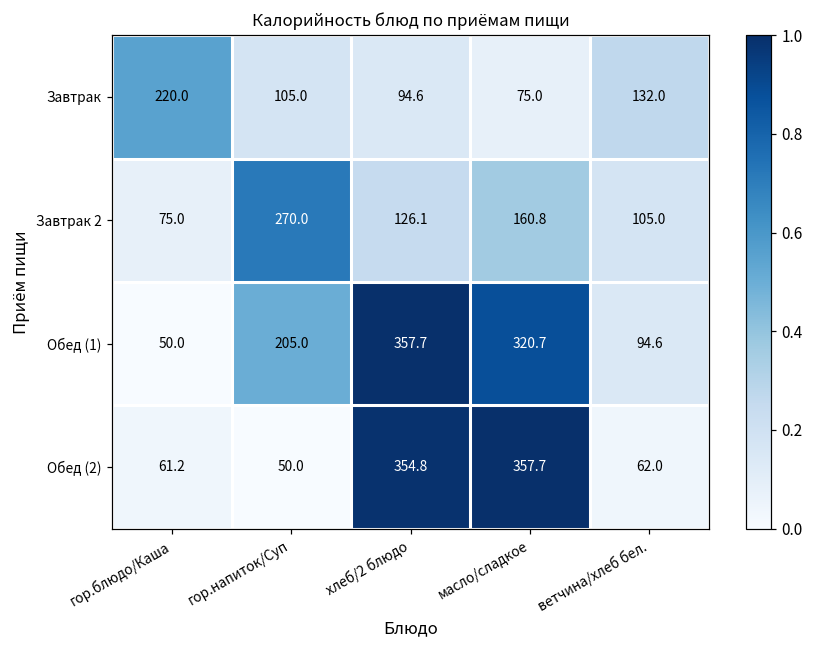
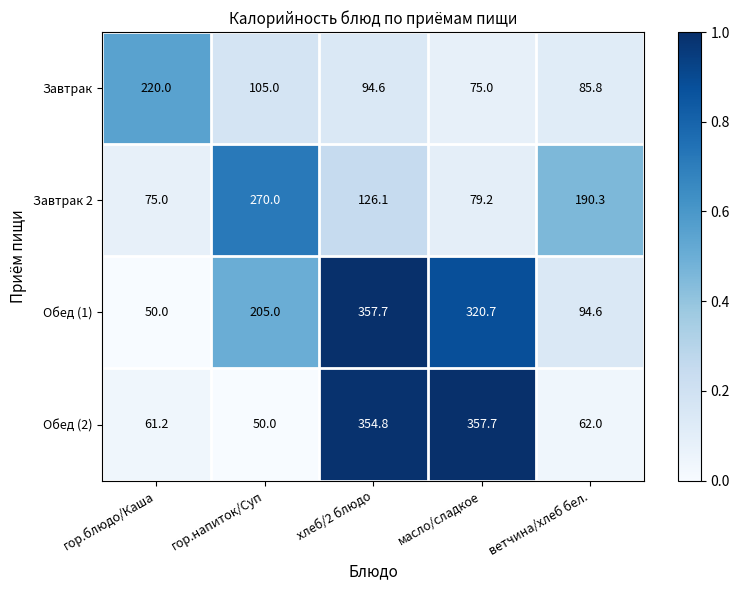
  {
    "Завтрак": {
      "гор.блюдо/Каша": 220.0,
      "гор.напиток/Суп": 105.0,
      "хлеб/2 блюдо": 94.6,
      "масло/сладкое": 75.0,
-     "ветчина/хлеб бел.": 132.0
+     "ветчина/хлеб бел.": 85.8
    },
    "Завтрак 2": {
      "гор.блюдо/Каша": 75.0,
      "гор.напиток/Суп": 270.0,
      "хлеб/2 блюдо": 126.1,
-     "масло/сладкое": 160.8,
-     "ветчина/хлеб бел.": 105.0
+     "масло/сладкое": 79.2,
+     "ветчина/хлеб бел.": 190.3
    },
    "Обед (1)": {
      "гор.блюдо/Каша": 50.0,
      "гор.напиток/Суп": 205.0,
      "хлеб/2 блюдо": 357.7,
      "масло/сладкое": 320.7,
      "ветчина/хлеб бел.": 94.6
    },
    "Обед (2)": {
      "гор.блюдо/Каша": 61.2,
      "гор.напиток/Суп": 50.0,
      "хлеб/2 блюдо": 354.8,
      "масло/сладкое": 357.7,
      "ветчина/хлеб бел.": 62.0
    }
  }
